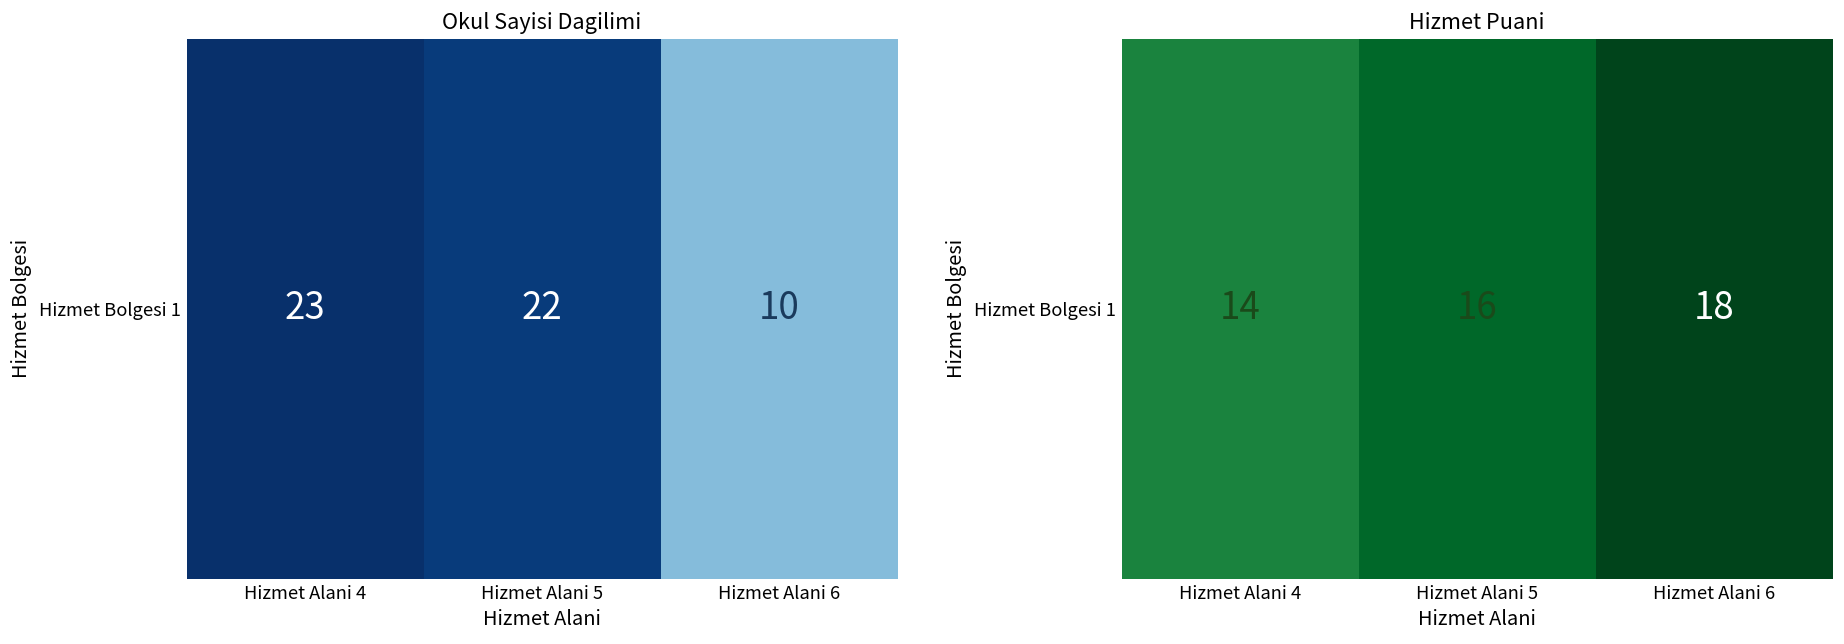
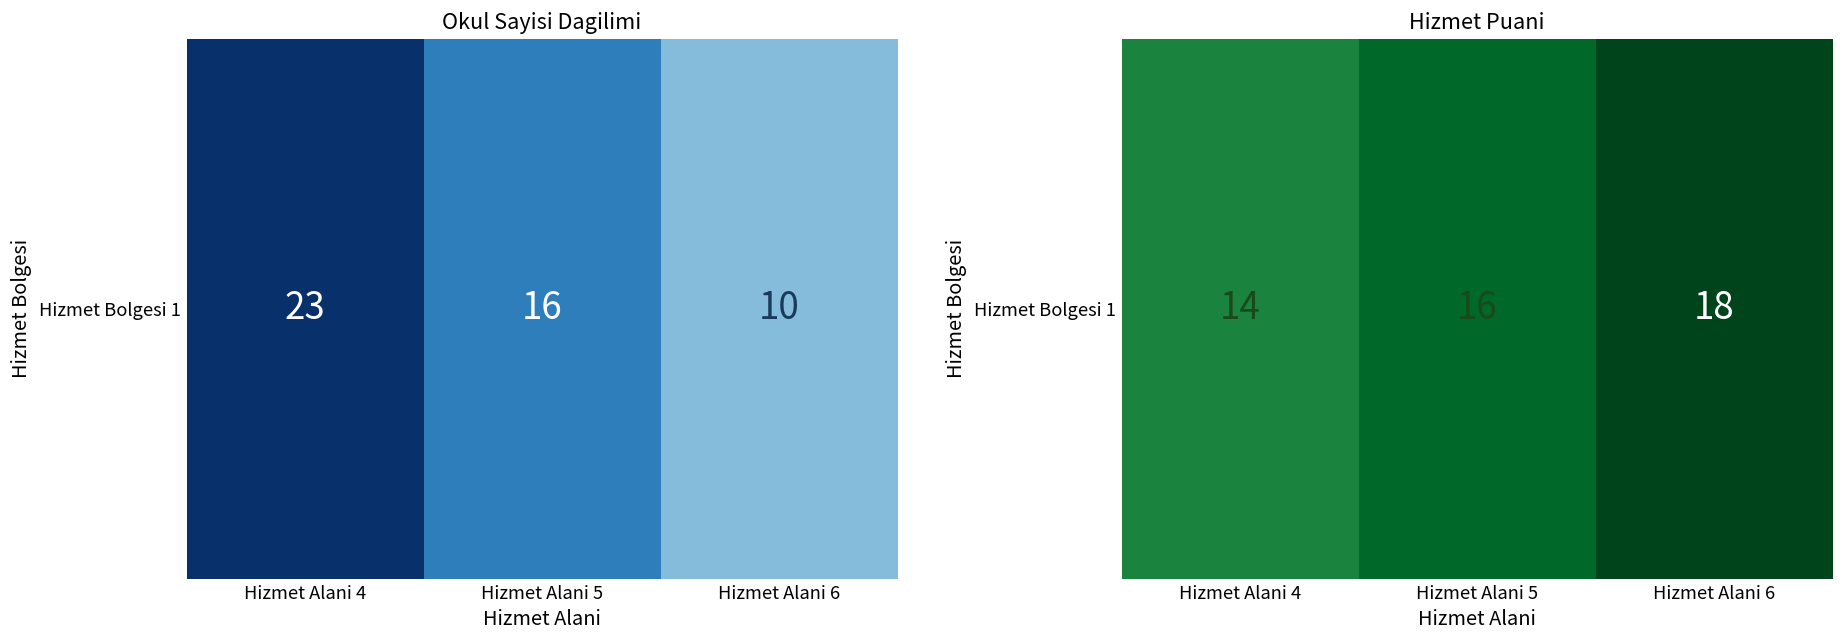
  {
    "Okul Sayisi Dagilimi": {
      "Hizmet Bolgesi 1": {
        "Hizmet Alani 4": 23,
-       "Hizmet Alani 5": 22,
+       "Hizmet Alani 5": 16,
        "Hizmet Alani 6": 10
      }
    },
    "Hizmet Puani": {
      "Hizmet Bolgesi 1": {
        "Hizmet Alani 4": 14,
        "Hizmet Alani 6": 18
      }
    }
  }
